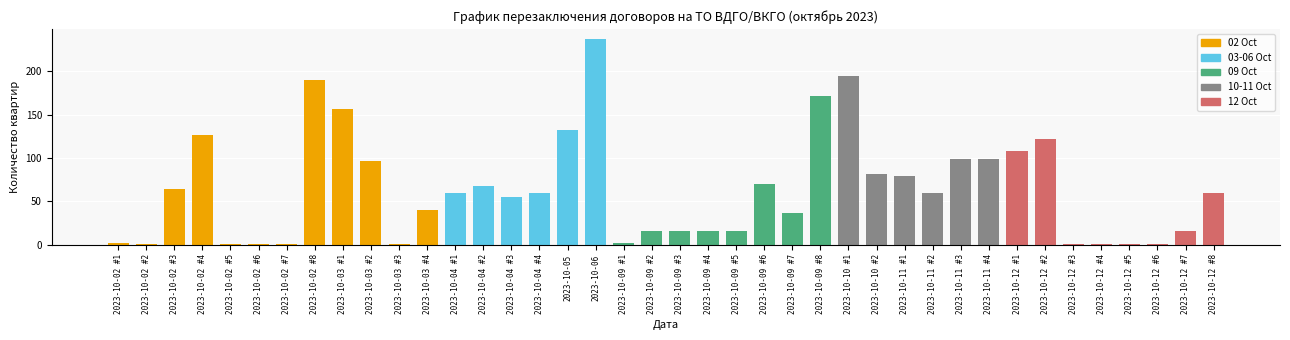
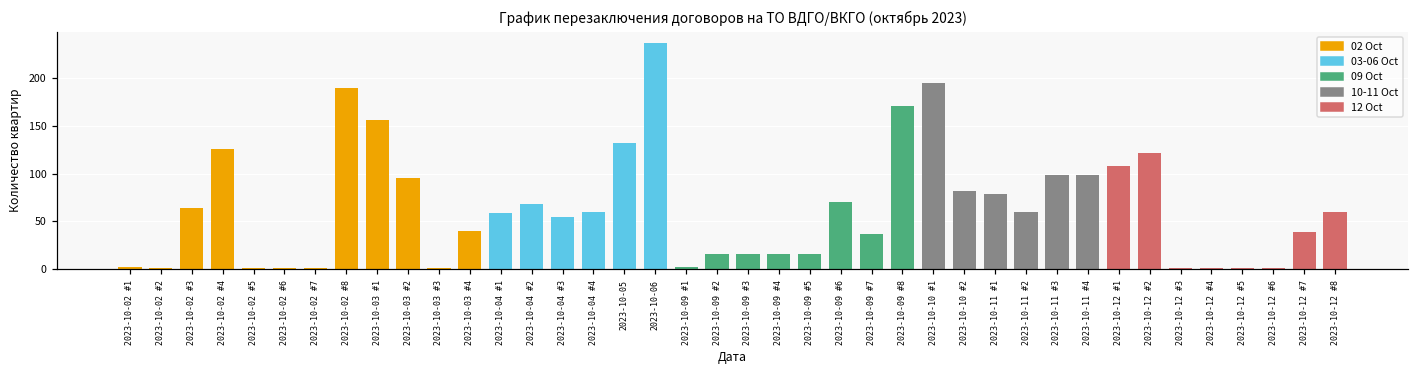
  {
    "2023-10-02 #3": 60,
    "2023-10-02 #4": 130,
    "2023-10-02 #8": 190,
    "2023-10-03 #1": 160,
    "2023-10-03 #2": 100,
    "2023-10-03 #4": 40,
    "2023-10-04 #1": 60,
    "2023-10-04 #2": 70,
    "2023-10-04 #3": 60,
    "2023-10-04 #4": 60,
    "2023-10-05": 130,
    "2023-10-06": 240,
    "2023-10-09 #2": 20,
    "2023-10-09 #3": 20,
    "2023-10-09 #4": 20,
    "2023-10-09 #5": 20,
    "2023-10-09 #6": 70,
    "2023-10-09 #7": 40,
    "2023-10-09 #8": 170,
    "2023-10-10 #1": 200,
    "2023-10-10 #2": 80,
    "2023-10-11 #1": 80,
    "2023-10-11 #2": 60,
    "2023-10-11 #3": 100,
    "2023-10-11 #4": 100,
    "2023-10-12 #1": 110,
    "2023-10-12 #2": 120,
-   "2023-10-12 #7": 20,
+   "2023-10-12 #7": 40,
    "2023-10-12 #8": 60
  }
